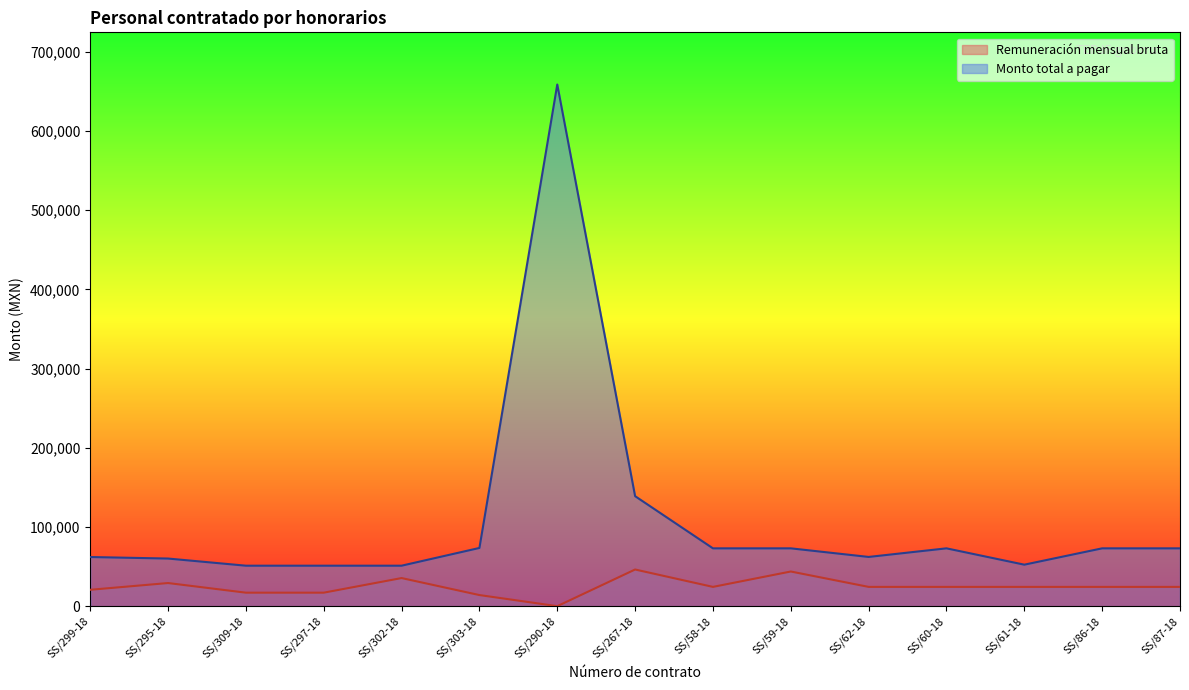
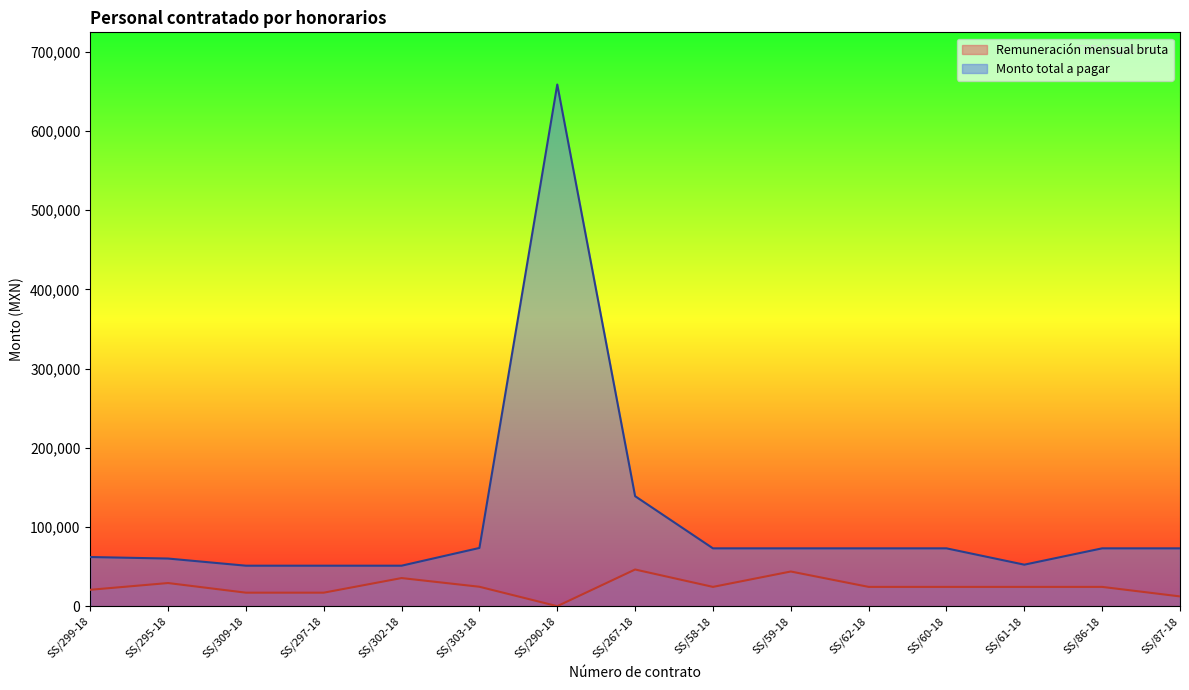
  {
    "Remuneración mensual bruta": {
      "SS/299-18": "20,000",
      "SS/295-18": "30,000",
      "SS/309-18": "20,000",
      "SS/297-18": "20,000",
      "SS/302-18": "40,000",
-     "SS/303-18": "10,000",
+     "SS/303-18": "20,000",
      "SS/290-18": "0",
      "SS/267-18": "50,000",
      "SS/58-18": "20,000",
      "SS/59-18": "40,000",
      "SS/62-18": "20,000",
      "SS/60-18": "20,000",
      "SS/61-18": "20,000",
      "SS/86-18": "20,000",
-     "SS/87-18": "20,000"
+     "SS/87-18": "10,000"
    },
    "Monto total a pagar": {
      "SS/299-18": "60,000",
      "SS/295-18": "60,000",
      "SS/309-18": "50,000",
      "SS/297-18": "50,000",
      "SS/302-18": "50,000",
      "SS/303-18": "70,000",
      "SS/290-18": "660,000",
      "SS/267-18": "140,000",
      "SS/58-18": "70,000",
      "SS/59-18": "70,000",
-     "SS/62-18": "60,000",
+     "SS/62-18": "70,000",
      "SS/60-18": "70,000",
      "SS/61-18": "50,000",
      "SS/86-18": "70,000",
      "SS/87-18": "70,000"
    }
  }
